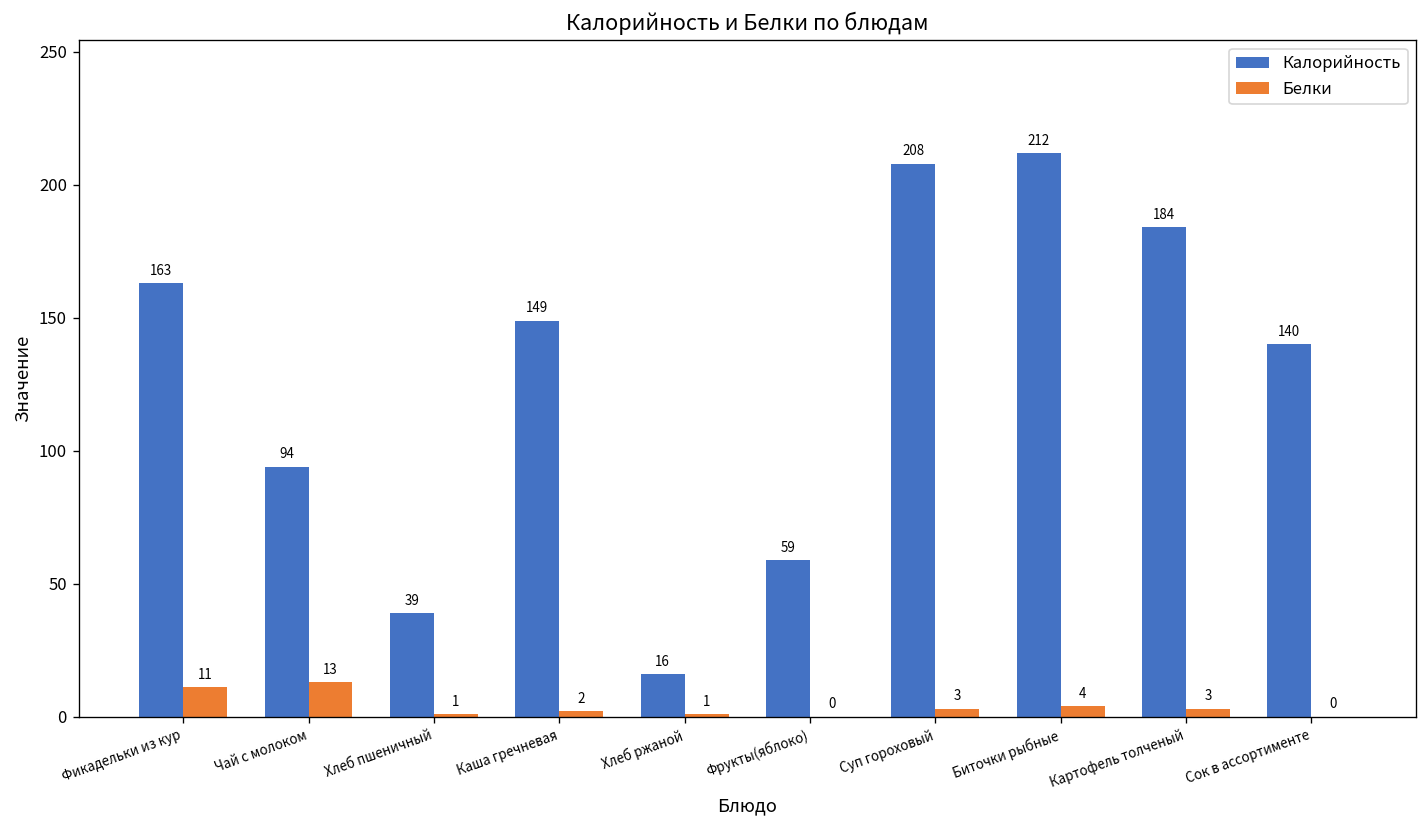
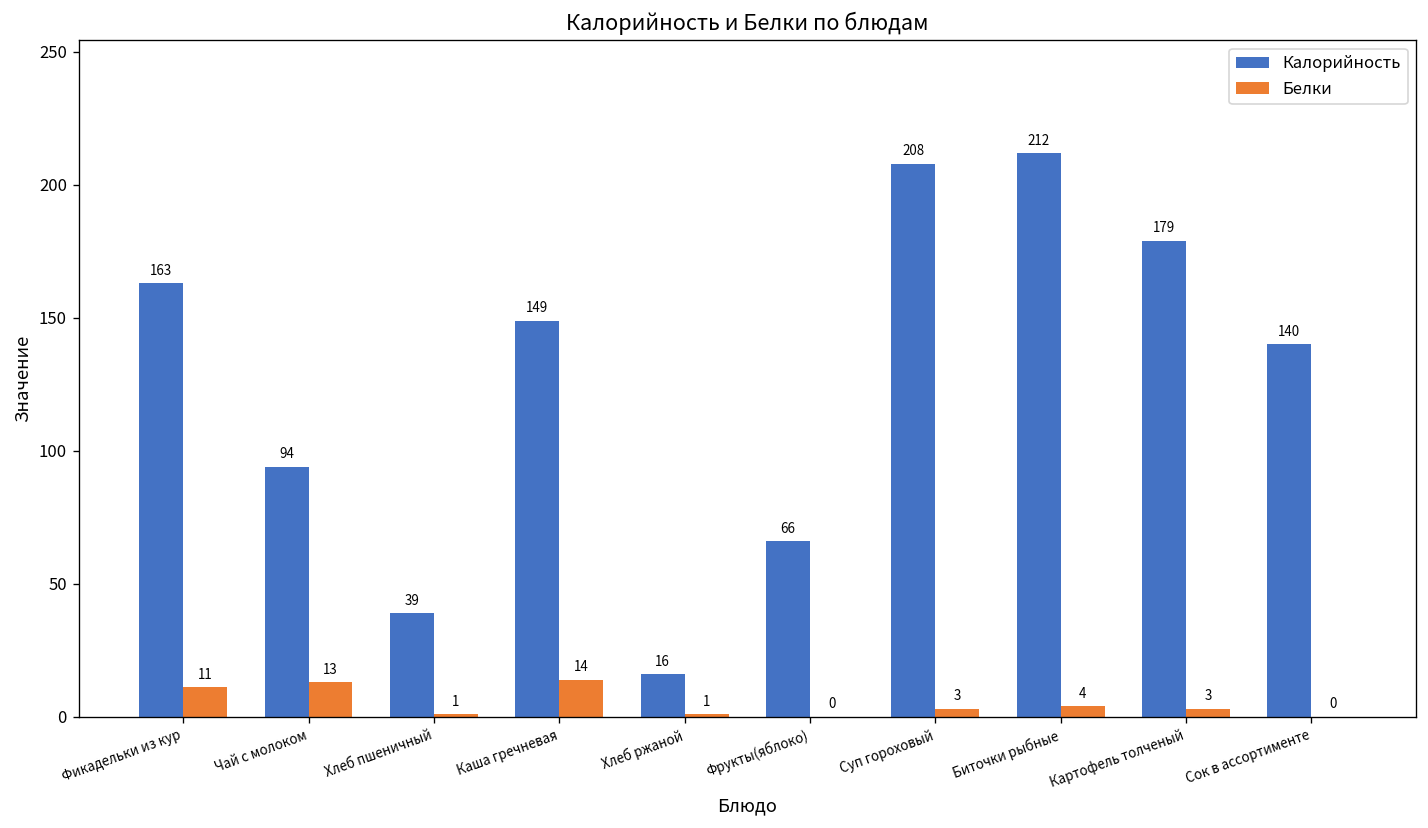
  {
    "Калорийность": {
      "Фикадельки из кур": 163,
      "Чай с молоком": 94,
      "Хлеб пшеничный": 39,
      "Каша гречневая": 149,
      "Хлеб ржаной": 16,
-     "Фрукты(яблоко)": 59,
+     "Фрукты(яблоко)": 66,
      "Суп гороховый": 208,
      "Биточки рыбные": 212,
-     "Картофель толченый": 184,
+     "Картофель толченый": 179,
      "Сок в ассортименте": 140
    },
    "Белки": {
      "Фикадельки из кур": 11,
      "Чай с молоком": 13,
      "Хлеб пшеничный": 1,
-     "Каша гречневая": 2,
+     "Каша гречневая": 14,
      "Хлеб ржаной": 1,
      "Фрукты(яблоко)": 0,
      "Суп гороховый": 3,
      "Биточки рыбные": 4,
      "Картофель толченый": 3,
      "Сок в ассортименте": 0
    }
  }
